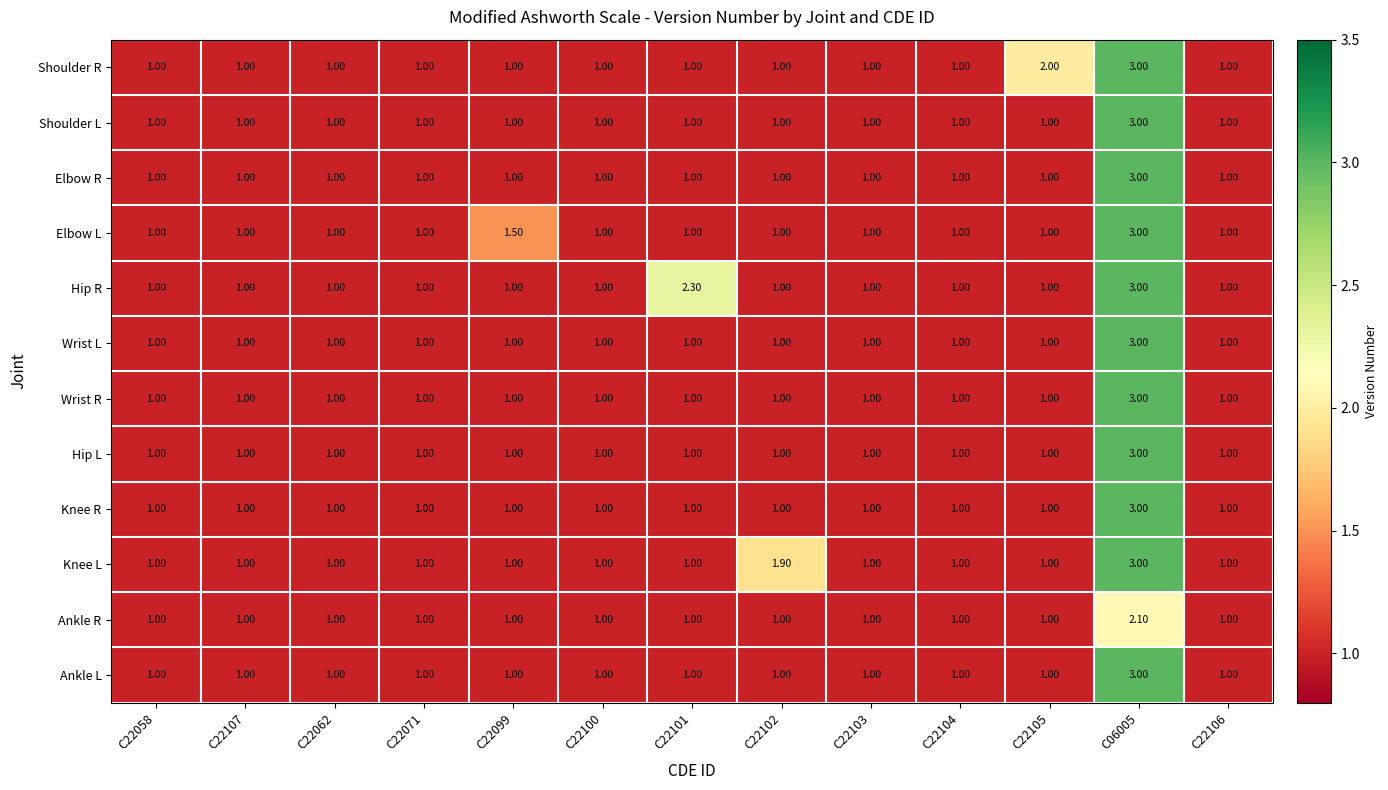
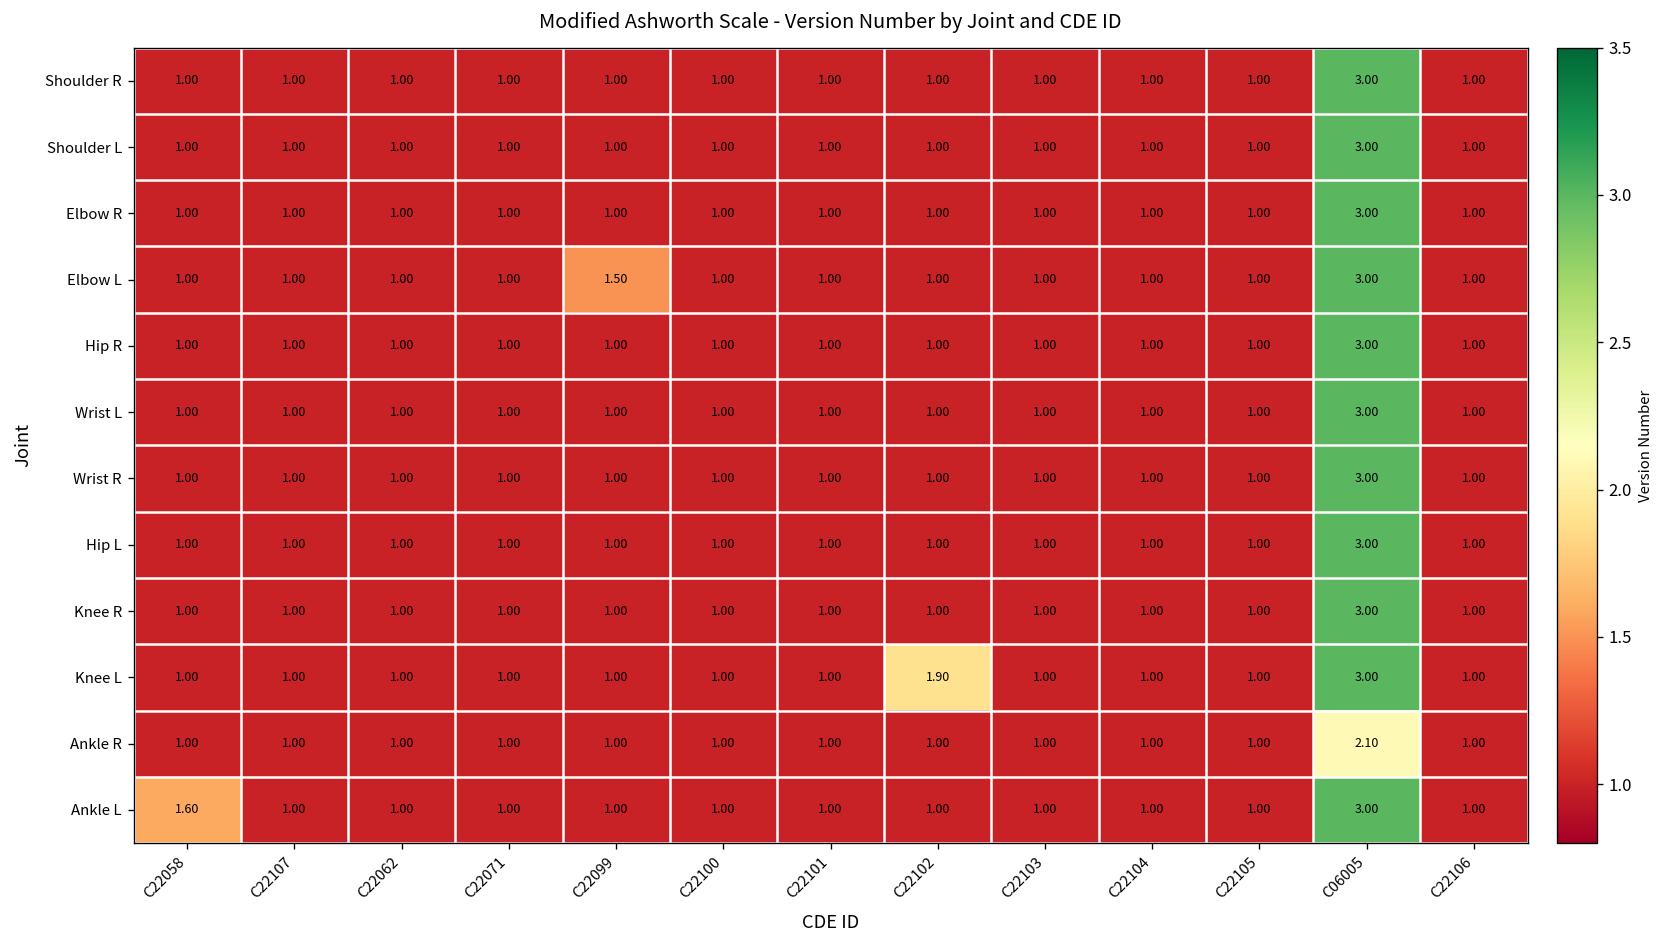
  {
    "Shoulder R": {
      "C22058": 1.00,
      "C22107": 1.00,
      "C22062": 1.00,
      "C22071": 1.00,
      "C22099": 1.00,
      "C22100": 1.00,
      "C22101": 1.00,
      "C22102": 1.00,
      "C22103": 1.00,
      "C22104": 1.00,
-     "C22105": 2.00,
+     "C22105": 1.00,
      "C06005": 3.00,
      "C22106": 1.00
    },
    "Shoulder L": {
      "C22058": 1.00,
      "C22107": 1.00,
      "C22062": 1.00,
      "C22071": 1.00,
      "C22099": 1.00,
      "C22100": 1.00,
      "C22101": 1.00,
      "C22102": 1.00,
      "C22103": 1.00,
      "C22104": 1.00,
      "C22105": 1.00,
      "C06005": 3.00,
      "C22106": 1.00
    },
    "Elbow R": {
      "C22058": 1.00,
      "C22107": 1.00,
      "C22062": 1.00,
      "C22071": 1.00,
      "C22099": 1.00,
      "C22100": 1.00,
      "C22101": 1.00,
      "C22102": 1.00,
      "C22103": 1.00,
      "C22104": 1.00,
      "C22105": 1.00,
      "C06005": 3.00,
      "C22106": 1.00
    },
    "Elbow L": {
      "C22058": 1.00,
      "C22107": 1.00,
      "C22062": 1.00,
      "C22071": 1.00,
      "C22099": 1.50,
      "C22100": 1.00,
      "C22101": 1.00,
      "C22102": 1.00,
      "C22103": 1.00,
      "C22104": 1.00,
      "C22105": 1.00,
      "C06005": 3.00,
      "C22106": 1.00
    },
    "Hip R": {
      "C22058": 1.00,
      "C22107": 1.00,
      "C22062": 1.00,
      "C22071": 1.00,
      "C22099": 1.00,
      "C22100": 1.00,
-     "C22101": 2.30,
+     "C22101": 1.00,
      "C22102": 1.00,
      "C22103": 1.00,
      "C22104": 1.00,
      "C22105": 1.00,
      "C06005": 3.00,
      "C22106": 1.00
    },
    "Wrist L": {
      "C22058": 1.00,
      "C22107": 1.00,
      "C22062": 1.00,
      "C22071": 1.00,
      "C22099": 1.00,
      "C22100": 1.00,
      "C22101": 1.00,
      "C22102": 1.00,
      "C22103": 1.00,
      "C22104": 1.00,
      "C22105": 1.00,
      "C06005": 3.00,
      "C22106": 1.00
    },
    "Wrist R": {
      "C22058": 1.00,
      "C22107": 1.00,
      "C22062": 1.00,
      "C22071": 1.00,
      "C22099": 1.00,
      "C22100": 1.00,
      "C22101": 1.00,
      "C22102": 1.00,
      "C22103": 1.00,
      "C22104": 1.00,
      "C22105": 1.00,
      "C06005": 3.00,
      "C22106": 1.00
    },
    "Hip L": {
      "C22058": 1.00,
      "C22107": 1.00,
      "C22062": 1.00,
      "C22071": 1.00,
      "C22099": 1.00,
      "C22100": 1.00,
      "C22101": 1.00,
      "C22102": 1.00,
      "C22103": 1.00,
      "C22104": 1.00,
      "C22105": 1.00,
      "C06005": 3.00,
      "C22106": 1.00
    },
    "Knee R": {
      "C22058": 1.00,
      "C22107": 1.00,
      "C22062": 1.00,
      "C22071": 1.00,
      "C22099": 1.00,
      "C22100": 1.00,
      "C22101": 1.00,
      "C22102": 1.00,
      "C22103": 1.00,
      "C22104": 1.00,
      "C22105": 1.00,
      "C06005": 3.00,
      "C22106": 1.00
    },
    "Knee L": {
      "C22058": 1.00,
      "C22107": 1.00,
      "C22062": 1.00,
      "C22071": 1.00,
      "C22099": 1.00,
      "C22100": 1.00,
      "C22101": 1.00,
      "C22102": 1.90,
      "C22103": 1.00,
      "C22104": 1.00,
      "C22105": 1.00,
      "C06005": 3.00,
      "C22106": 1.00
    },
    "Ankle R": {
      "C22058": 1.00,
      "C22107": 1.00,
      "C22062": 1.00,
      "C22071": 1.00,
      "C22099": 1.00,
      "C22100": 1.00,
      "C22101": 1.00,
      "C22102": 1.00,
      "C22103": 1.00,
      "C22104": 1.00,
      "C22105": 1.00,
      "C06005": 2.10,
      "C22106": 1.00
    },
    "Ankle L": {
-     "C22058": 1.00,
+     "C22058": 1.60,
      "C22107": 1.00,
      "C22062": 1.00,
      "C22071": 1.00,
      "C22099": 1.00,
      "C22100": 1.00,
      "C22101": 1.00,
      "C22102": 1.00,
      "C22103": 1.00,
      "C22104": 1.00,
      "C22105": 1.00,
      "C06005": 3.00,
      "C22106": 1.00
    }
  }
